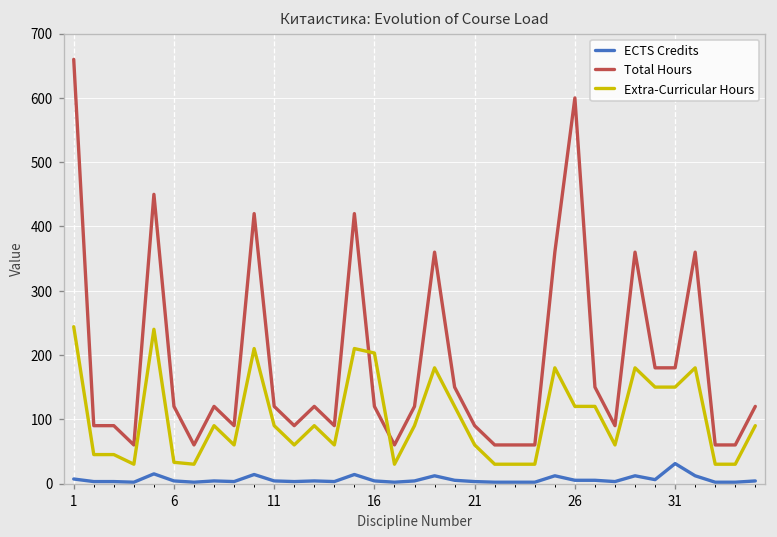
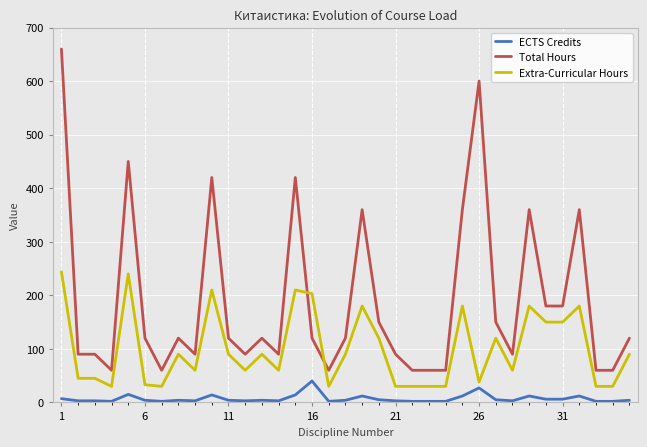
  {
    "ECTS Credits": {
      "1": 10,
      "6": 0,
      "11": 0,
-     "16": 0,
+     "16": 40,
      "21": 0,
-     "26": 10,
-     "31": 30
+     "26": 30,
+     "31": 10
    },
    "Total Hours": {
      "1": 660,
      "6": 120,
      "11": 120,
      "16": 120,
      "21": 90,
      "26": 600,
      "31": 180
    },
    "Extra-Curricular Hours": {
      "1": 240,
      "6": 30,
      "11": 90,
      "16": 200,
-     "21": 60,
-     "26": 120,
+     "21": 30,
+     "26": 40,
      "31": 150
    }
  }
